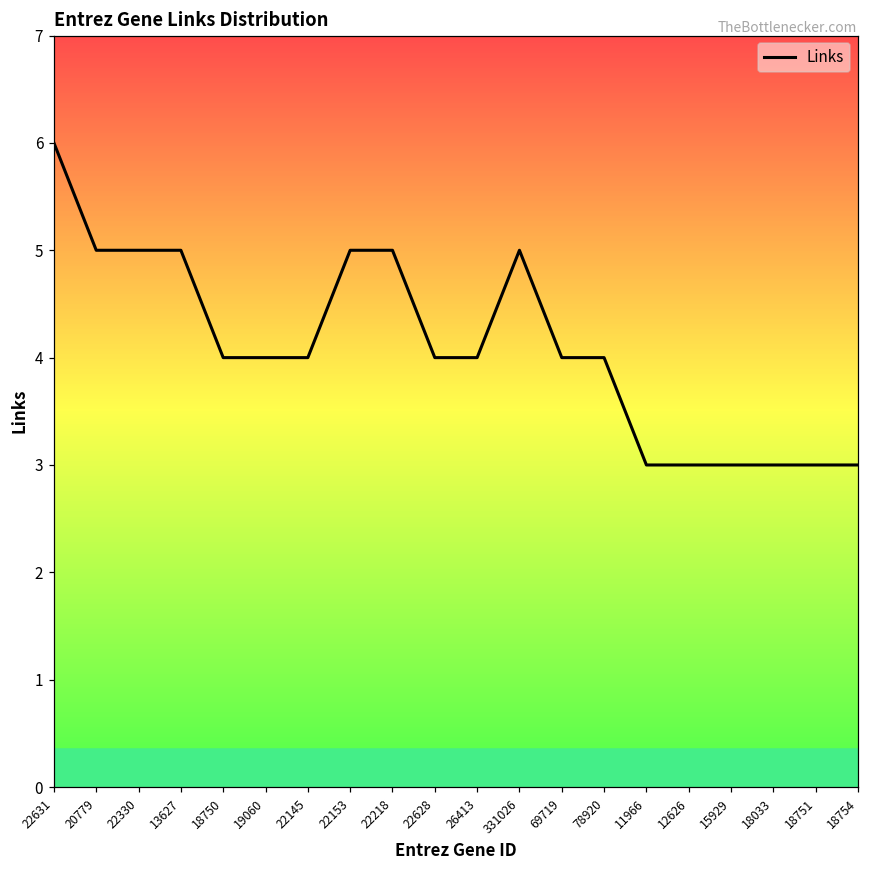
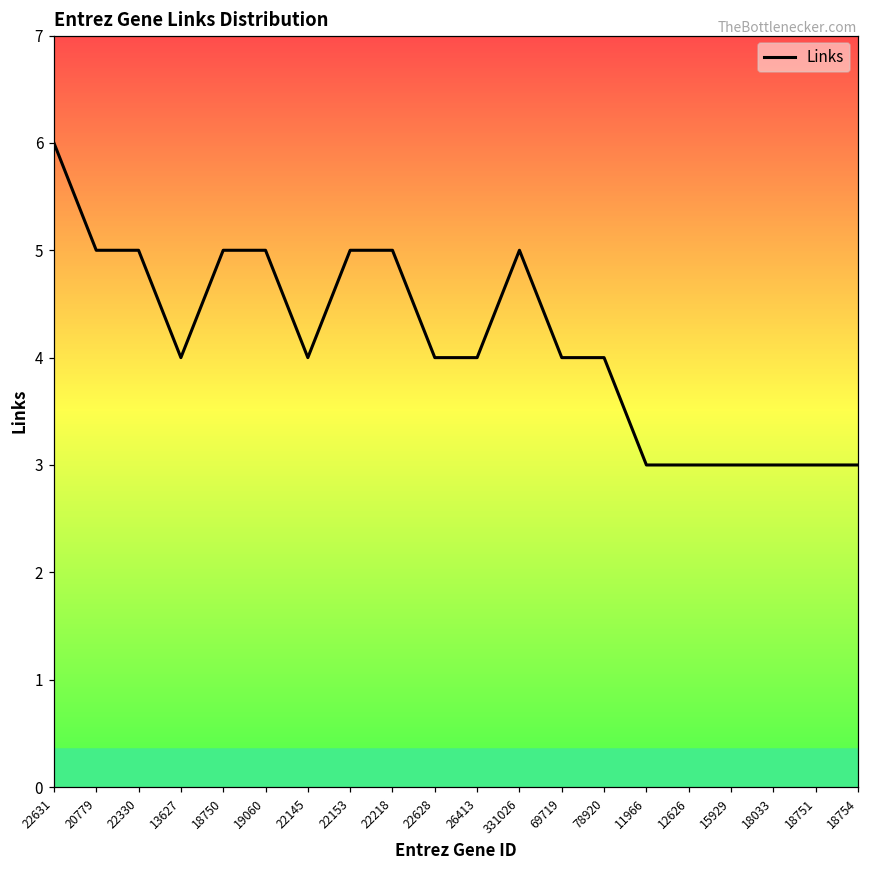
  {
    "22631": 6,
    "20779": 5,
    "22330": 5,
-   "13627": 5,
-   "18750": 4,
-   "19060": 4,
+   "13627": 4,
+   "18750": 5,
+   "19060": 5,
    "22145": 4,
    "22153": 5,
    "22218": 5,
    "22628": 4,
    "26413": 4,
    "331026": 5,
    "69719": 4,
    "78920": 4,
    "11966": 3,
    "12626": 3,
    "15929": 3,
    "18033": 3,
    "18751": 3,
    "18754": 3
  }
